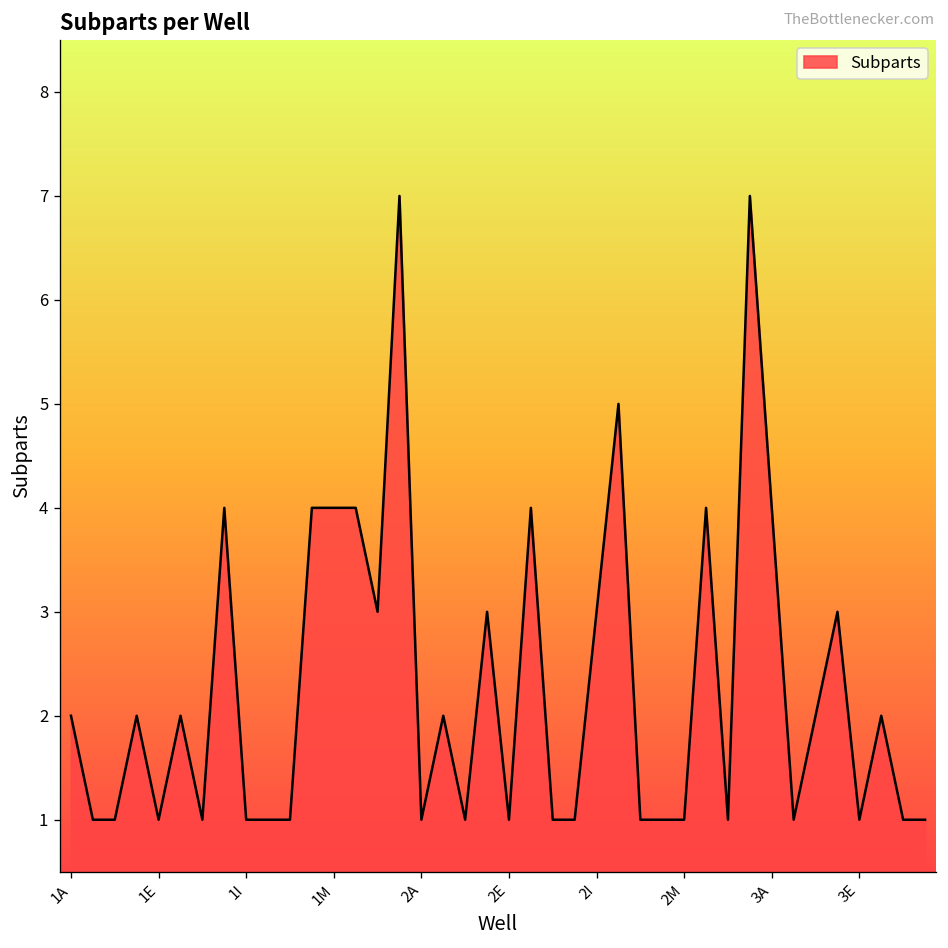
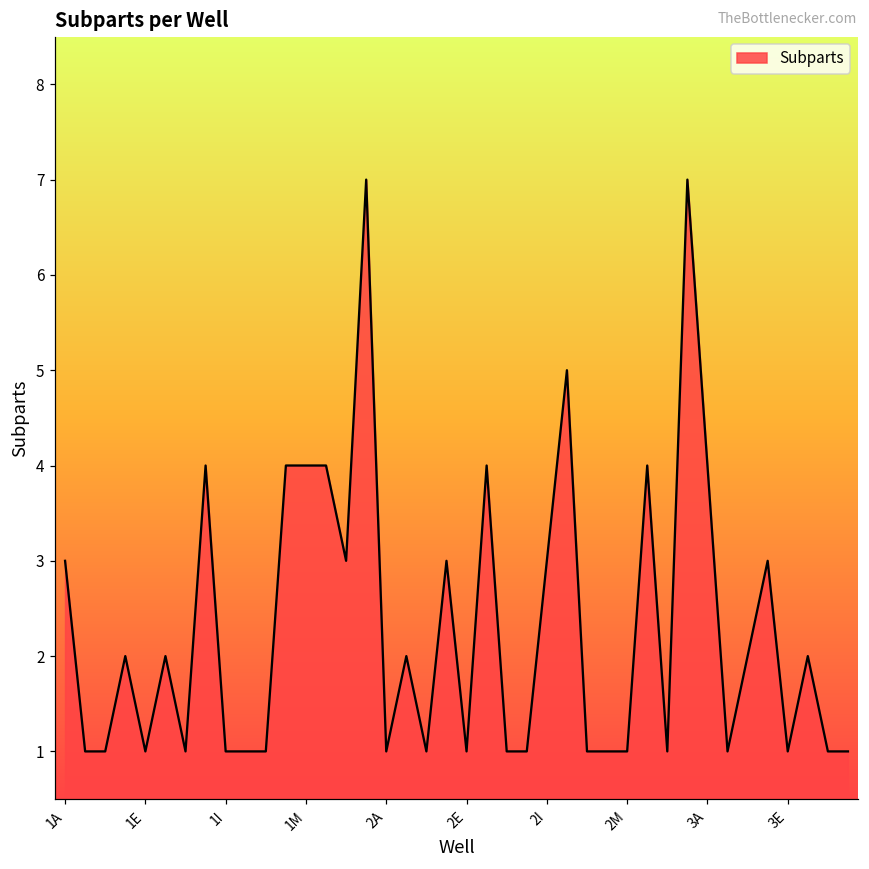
  {
-   "1A": 2,
+   "1A": 3,
    "1E": 1,
    "1I": 1,
    "1M": 4,
    "2A": 1,
    "2E": 1,
    "2I": 3,
    "2M": 1,
    "3A": 4,
    "3E": 1
  }
